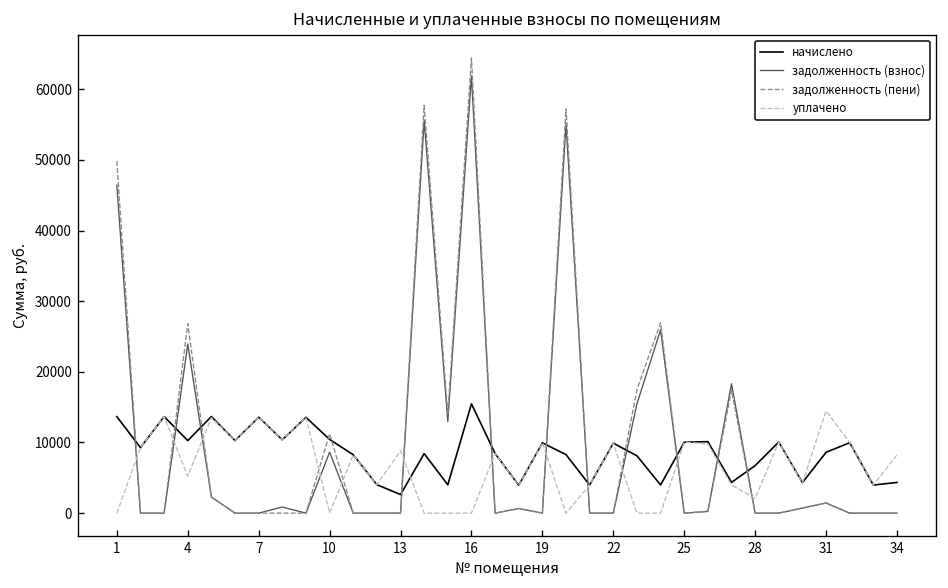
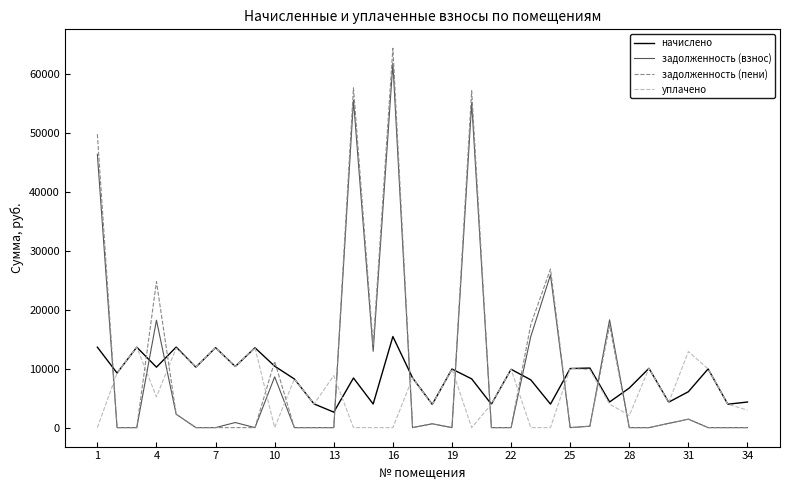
  {
    "начислено": {
      "1": 14000,
      "4": 10000,
      "10": 10000,
      "13": 3000,
      "16": 15000,
      "28": 7000,
-     "31": 9000,
+     "31": 6000,
      "34": 4000
    },
    "задолженность (взнос)": {
      "1": 46000,
-     "4": 24000,
+     "4": 18000,
      "10": 9000,
      "16": 62000
    },
    "задолженность (пени)": {
      "1": 50000,
-     "4": 27000,
+     "4": 25000,
      "10": 11000,
      "16": 64000
    },
    "уплачено": {
      "1": 0,
      "4": 5000,
      "10": 0,
      "13": 9000,
      "16": 0,
      "28": 2000,
-     "31": 14000,
-     "34": 8000
+     "31": 13000,
+     "34": 3000
    }
  }
